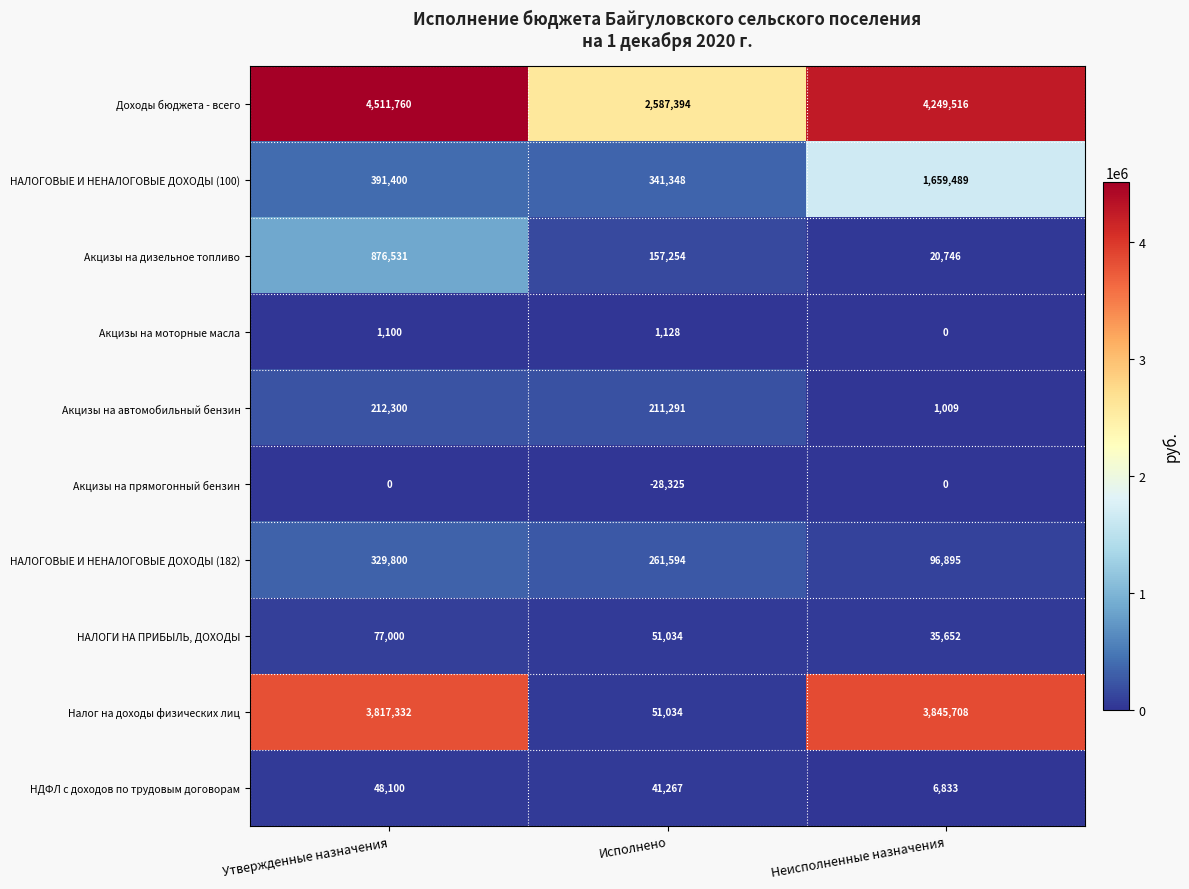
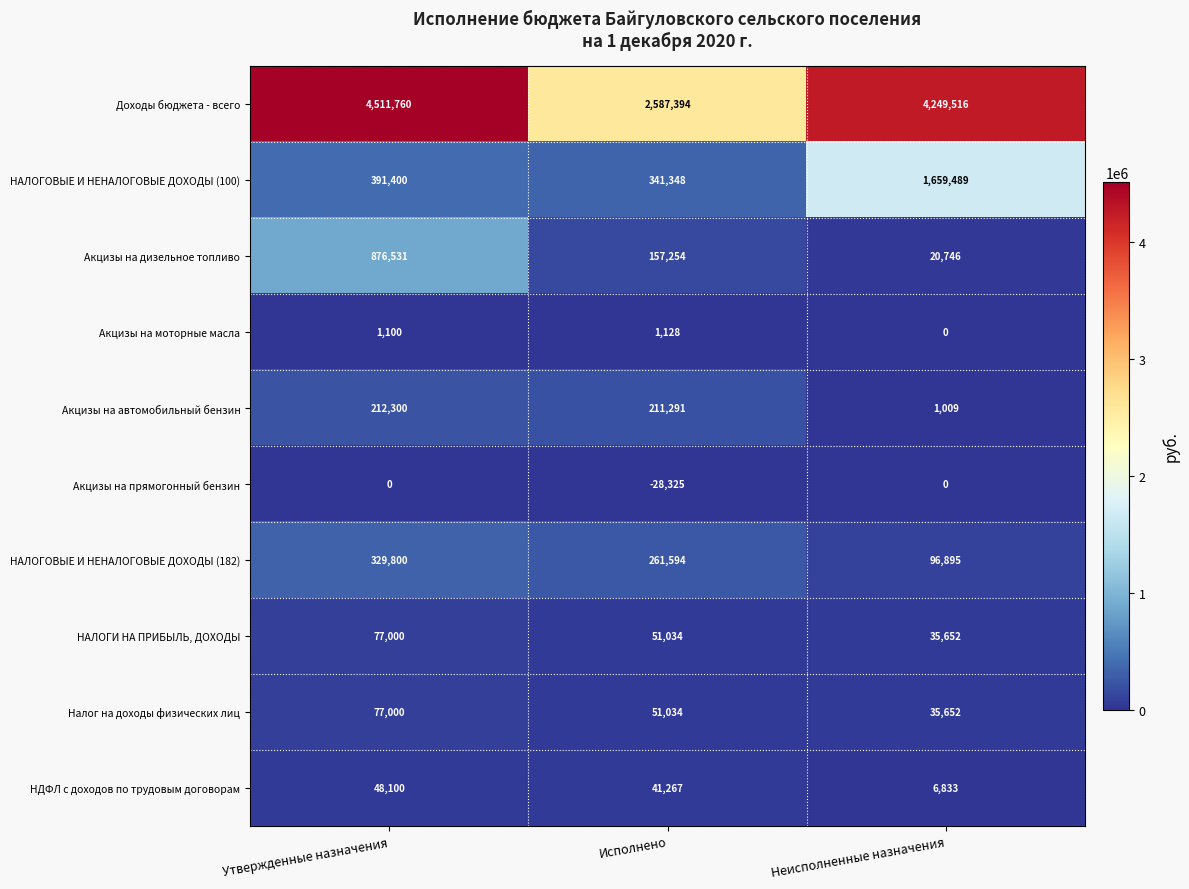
  {
    "Доходы бюджета - всего": {
      "Утвержденные назначения": "4,511,760",
      "Исполнено": "2,587,394",
      "Неисполненные назначения": "4,249,516"
    },
    "НАЛОГОВЫЕ И НЕНАЛОГОВЫЕ ДОХОДЫ (100)": {
      "Утвержденные назначения": "391,400",
      "Исполнено": "341,348",
      "Неисполненные назначения": "1,659,489"
    },
    "Акцизы на дизельное топливо": {
      "Утвержденные назначения": "876,531",
      "Исполнено": "157,254",
      "Неисполненные назначения": "20,746"
    },
    "Акцизы на моторные масла": {
      "Утвержденные назначения": "1,100",
      "Исполнено": "1,128",
      "Неисполненные назначения": "0"
    },
    "Акцизы на автомобильный бензин": {
      "Утвержденные назначения": "212,300",
      "Исполнено": "211,291",
      "Неисполненные назначения": "1,009"
    },
    "Акцизы на прямогонный бензин": {
      "Утвержденные назначения": "0",
      "Исполнено": "-28,325",
      "Неисполненные назначения": "0"
    },
    "НАЛОГОВЫЕ И НЕНАЛОГОВЫЕ ДОХОДЫ (182)": {
      "Утвержденные назначения": "329,800",
      "Исполнено": "261,594",
      "Неисполненные назначения": "96,895"
    },
    "НАЛОГИ НА ПРИБЫЛЬ, ДОХОДЫ": {
      "Утвержденные назначения": "77,000",
      "Исполнено": "51,034",
      "Неисполненные назначения": "35,652"
    },
    "Налог на доходы физических лиц": {
-     "Утвержденные назначения": "3,817,332",
+     "Утвержденные назначения": "77,000",
      "Исполнено": "51,034",
-     "Неисполненные назначения": "3,845,708"
+     "Неисполненные назначения": "35,652"
    },
    "НДФЛ с доходов по трудовым договорам": {
      "Утвержденные назначения": "48,100",
      "Исполнено": "41,267",
      "Неисполненные назначения": "6,833"
    }
  }
